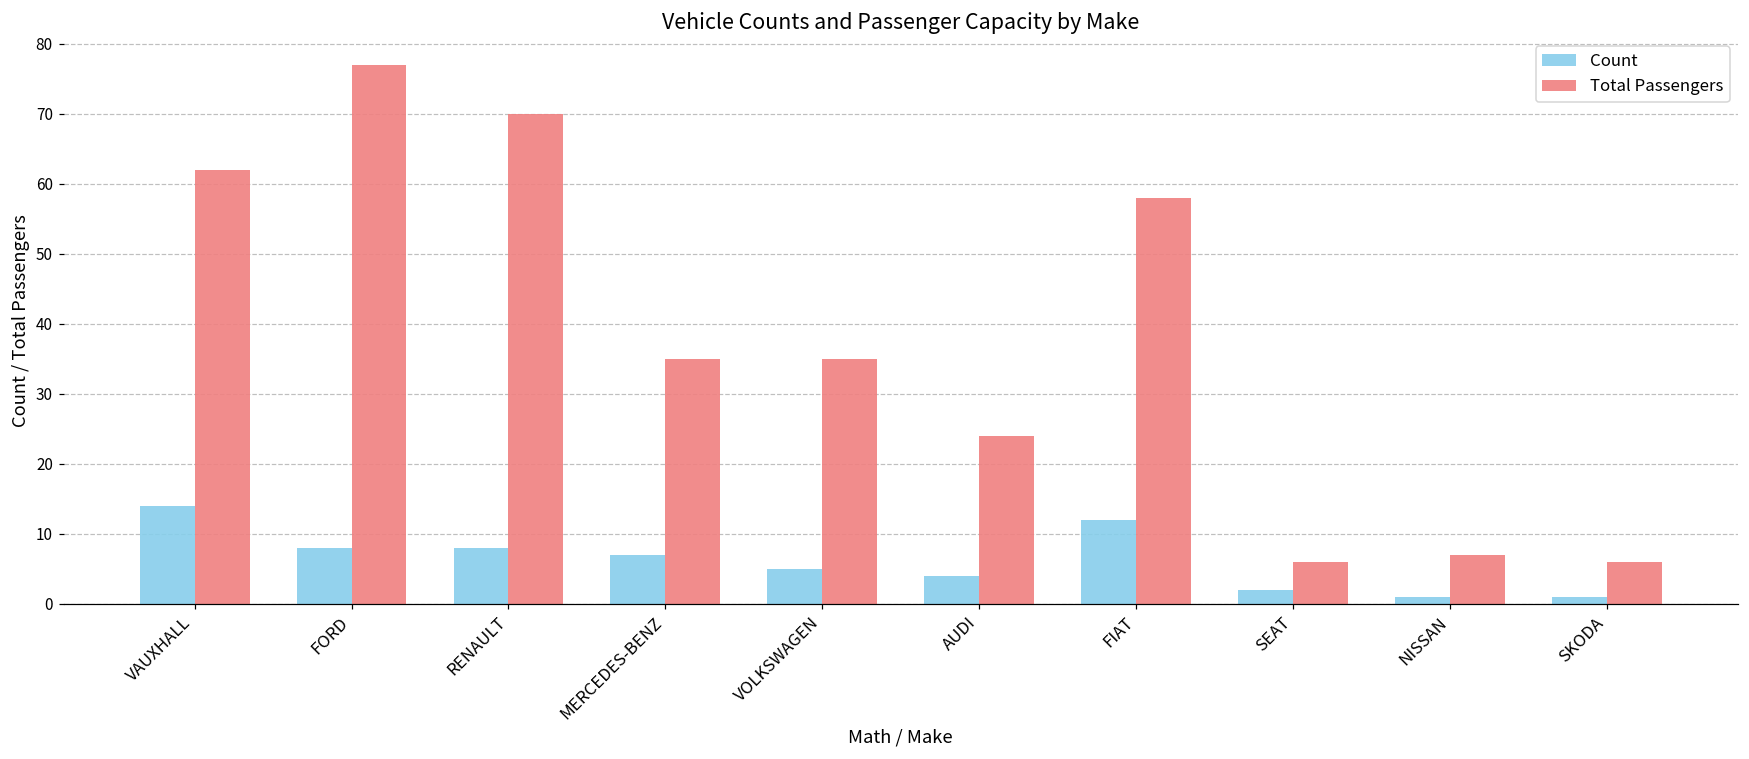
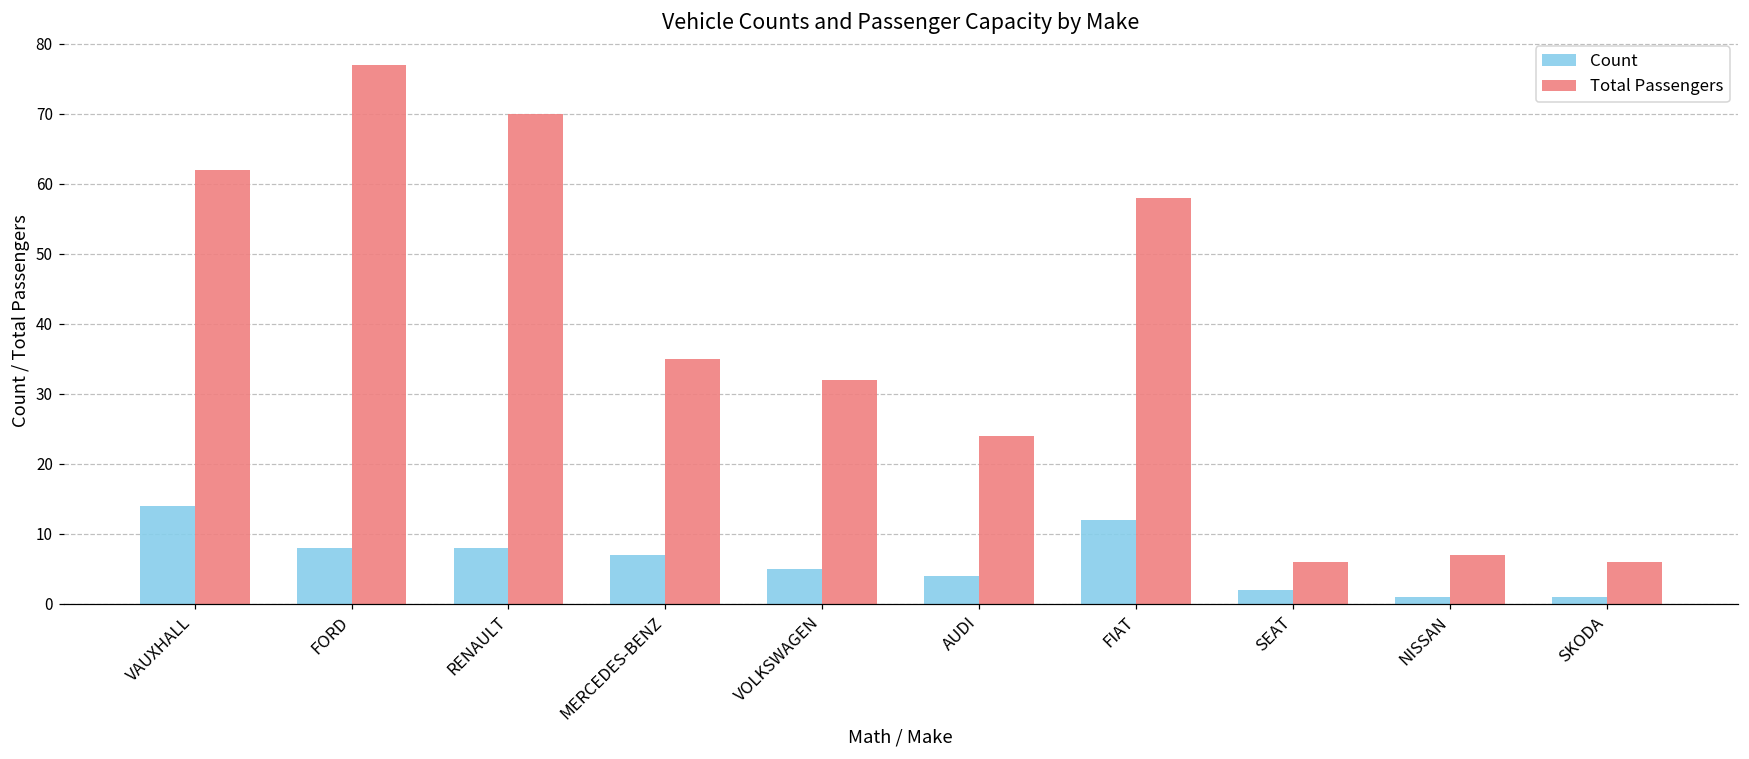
  {
    "Count": {
      "VAUXHALL": 14,
      "FORD": 8,
      "RENAULT": 8,
      "MERCEDES-BENZ": 7,
      "VOLKSWAGEN": 5,
      "AUDI": 4,
      "FIAT": 12,
      "SEAT": 2,
      "NISSAN": 1,
      "SKODA": 1
    },
    "Total Passengers": {
      "VAUXHALL": 62,
      "FORD": 77,
      "RENAULT": 70,
      "MERCEDES-BENZ": 35,
-     "VOLKSWAGEN": 35,
+     "VOLKSWAGEN": 32,
      "AUDI": 24,
      "FIAT": 58,
      "SEAT": 6,
      "NISSAN": 7,
      "SKODA": 6
    }
  }
